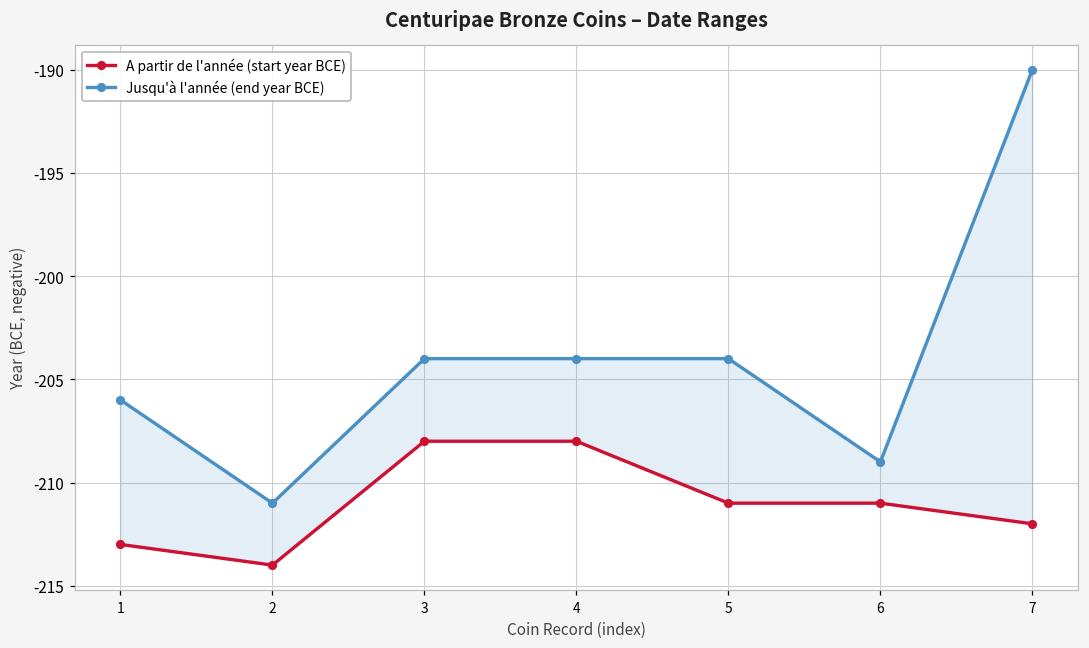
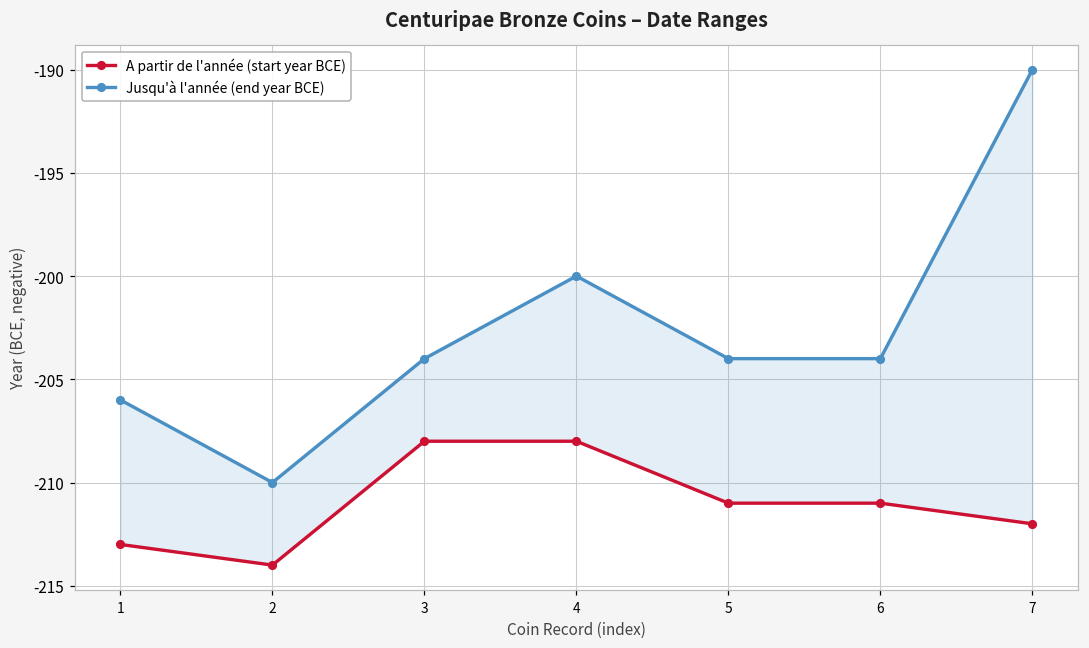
  {
    "A partir de l'année (start year BCE)": {
      "1": -213,
      "2": -214,
      "3": -208,
      "4": -208,
      "5": -211,
      "6": -211,
      "7": -212
    },
    "Jusqu'à l'année (end year BCE)": {
      "1": -206,
-     "2": -211,
+     "2": -210,
      "3": -204,
-     "4": -204,
+     "4": -200,
      "5": -204,
-     "6": -209,
+     "6": -204,
      "7": -190
    }
  }
